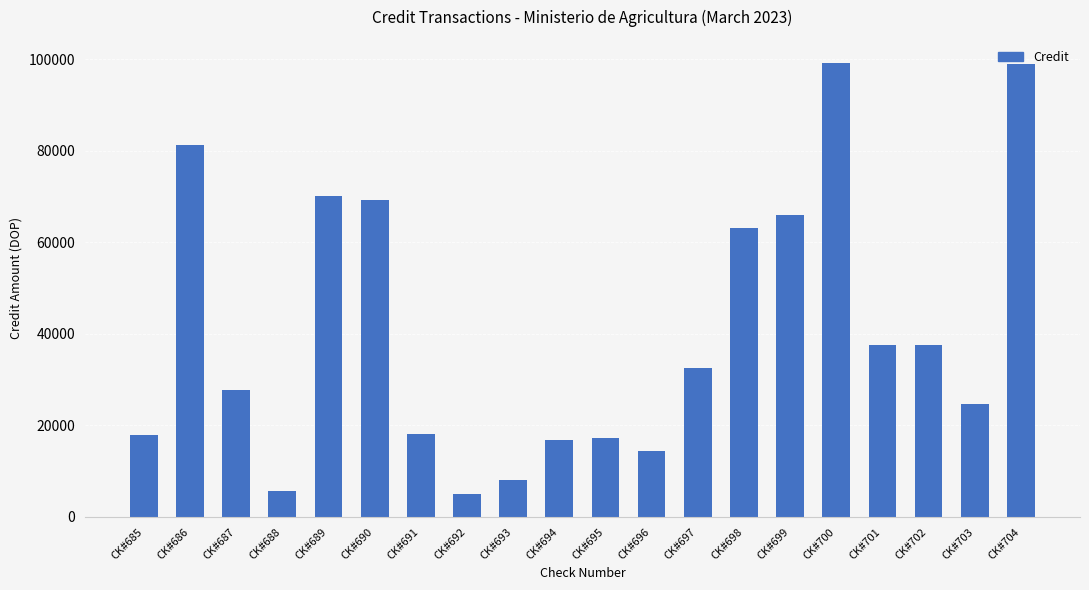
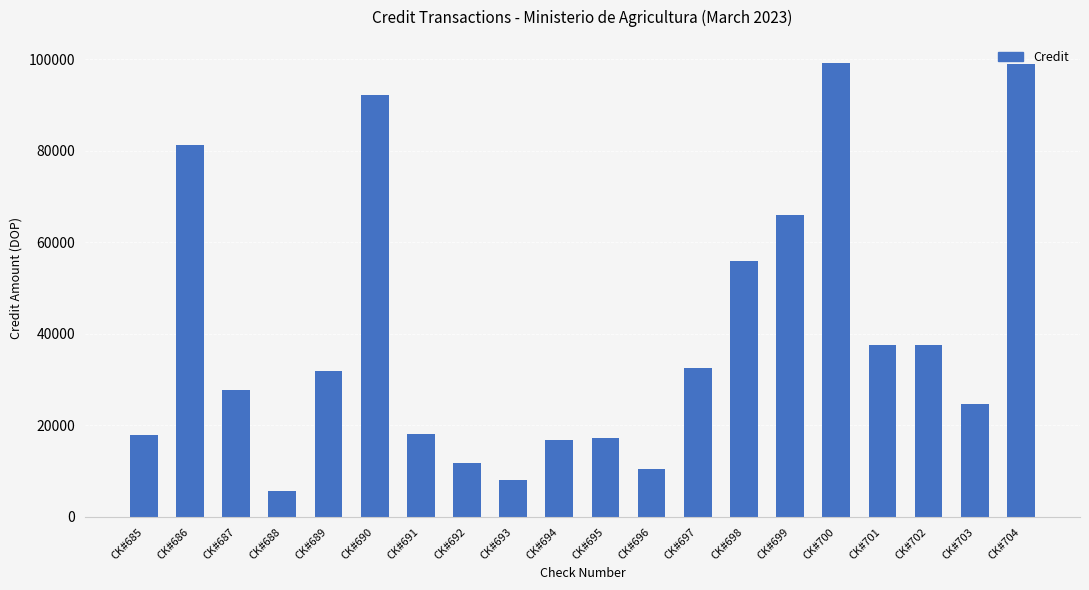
  {
    "CK#685": 18000,
    "CK#686": 81000,
    "CK#687": 28000,
    "CK#688": 6000,
-   "CK#689": 70000,
-   "CK#690": 69000,
+   "CK#689": 32000,
+   "CK#690": 92000,
    "CK#691": 18000,
-   "CK#692": 5000,
+   "CK#692": 12000,
    "CK#693": 8000,
    "CK#694": 17000,
    "CK#695": 17000,
-   "CK#696": 14000,
+   "CK#696": 10000,
    "CK#697": 32000,
-   "CK#698": 63000,
+   "CK#698": 56000,
    "CK#699": 66000,
    "CK#700": 99000,
    "CK#701": 37000,
    "CK#702": 38000,
    "CK#703": 25000,
    "CK#704": 99000
  }
